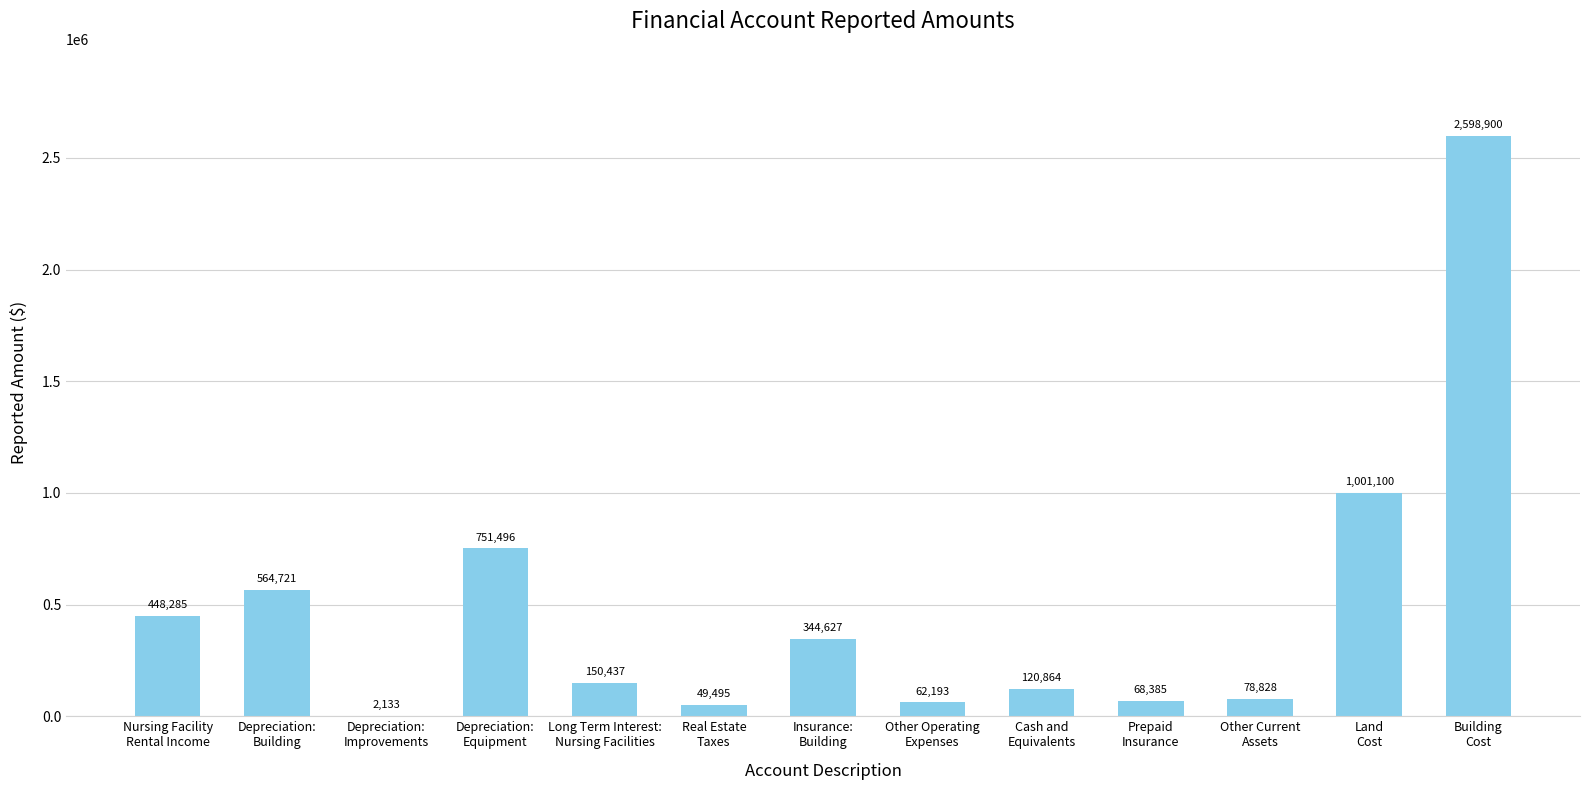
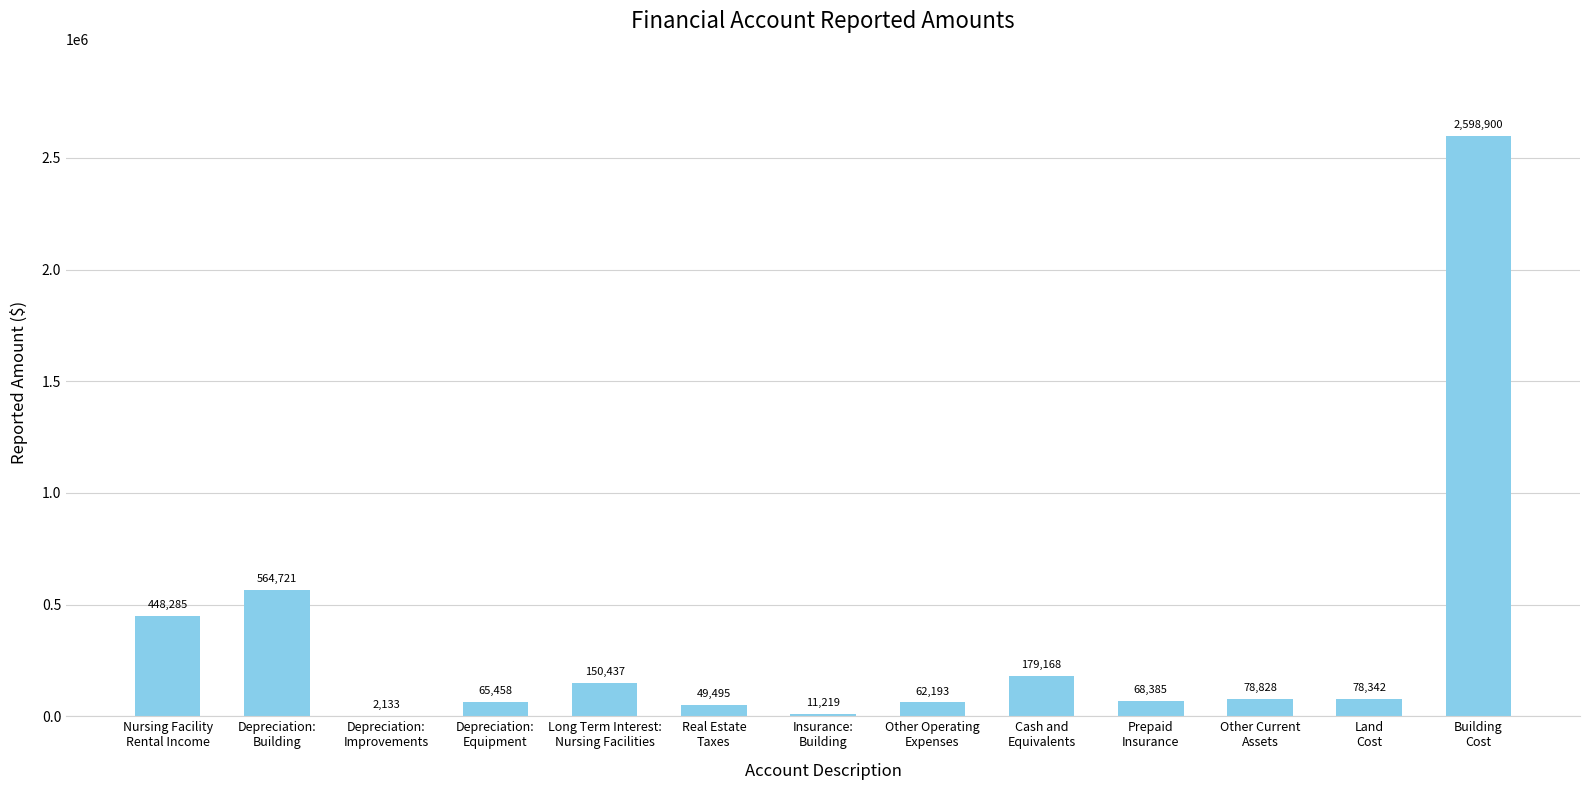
  {
    "Nursing Facility Rental Income": "448,285",
    "Depreciation: Building": "564,721",
    "Depreciation: Improvements": "2,133",
-   "Depreciation: Equipment": "751,496",
+   "Depreciation: Equipment": "65,458",
    "Long Term Interest: Nursing Facilities": "150,437",
    "Real Estate Taxes": "49,495",
-   "Insurance: Building": "344,627",
+   "Insurance: Building": "11,219",
    "Other Operating Expenses": "62,193",
-   "Cash and Equivalents": "120,864",
+   "Cash and Equivalents": "179,168",
    "Prepaid Insurance": "68,385",
    "Other Current Assets": "78,828",
-   "Land Cost": "1,001,100",
+   "Land Cost": "78,342",
    "Building Cost": "2,598,900"
  }
